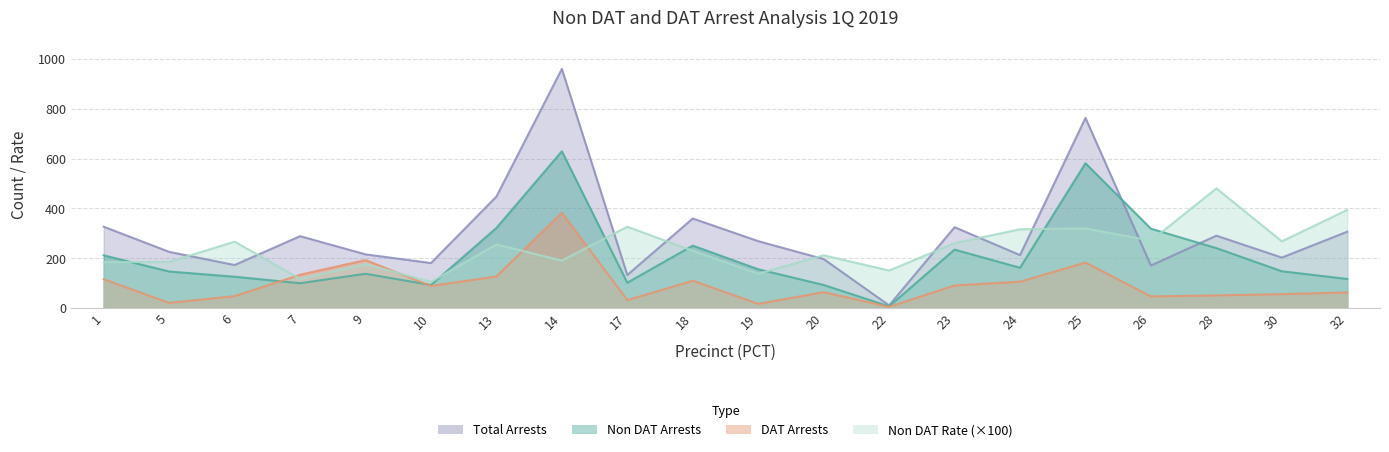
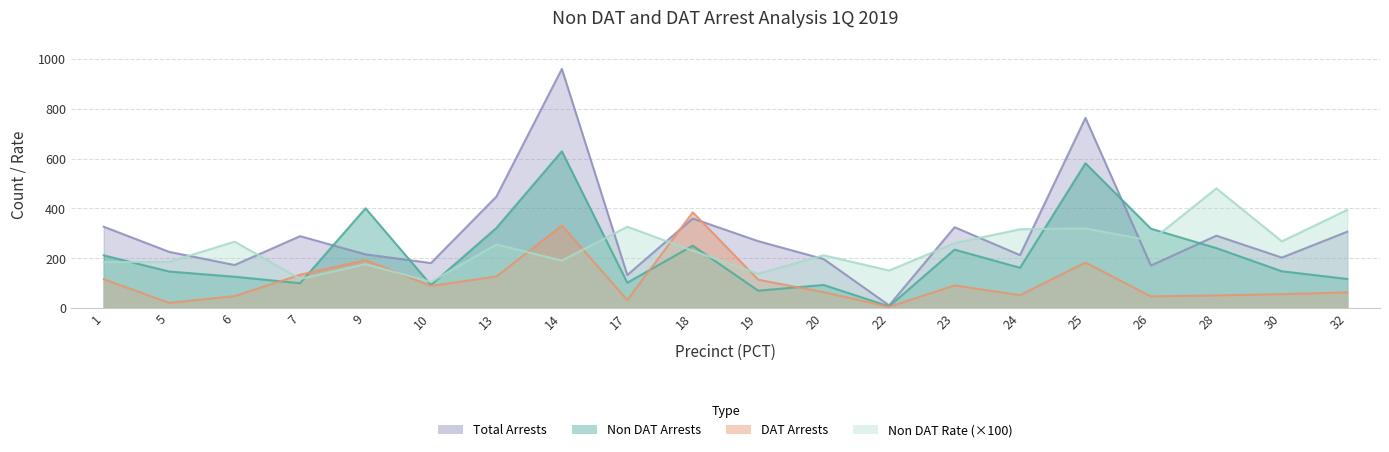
  {
    "Non DAT Arrests": {
      "1": 210,
      "5": 150,
      "6": 130,
      "7": 100,
-     "9": 140,
+     "9": 400,
      "13": 320,
      "14": 630,
      "17": 100,
      "18": 250,
-     "19": 160,
+     "19": 70,
      "20": 90,
      "23": 230,
      "24": 160,
      "25": 580,
      "26": 320,
      "28": 240,
      "30": 150,
      "32": 120
    },
    "DAT Arrests": {
      "1": 120,
      "5": 20,
      "6": 50,
      "7": 130,
      "9": 190,
      "13": 130,
-     "14": 380,
+     "14": 330,
      "17": 30,
-     "18": 110,
-     "19": 20,
+     "18": 380,
+     "19": 110,
      "20": 60,
      "23": 90,
-     "24": 110,
+     "24": 50,
      "25": 180,
      "26": 50,
      "28": 50,
      "30": 60,
      "32": 60
    }
  }
